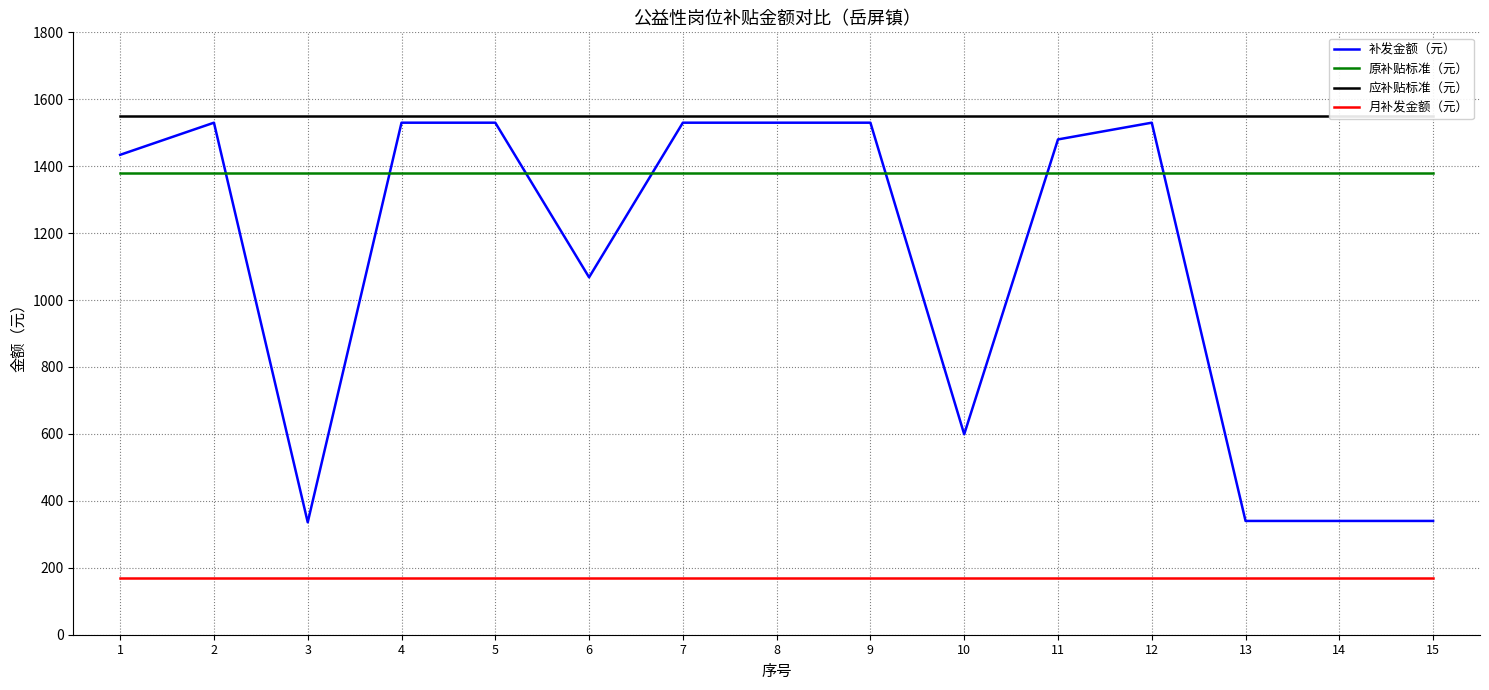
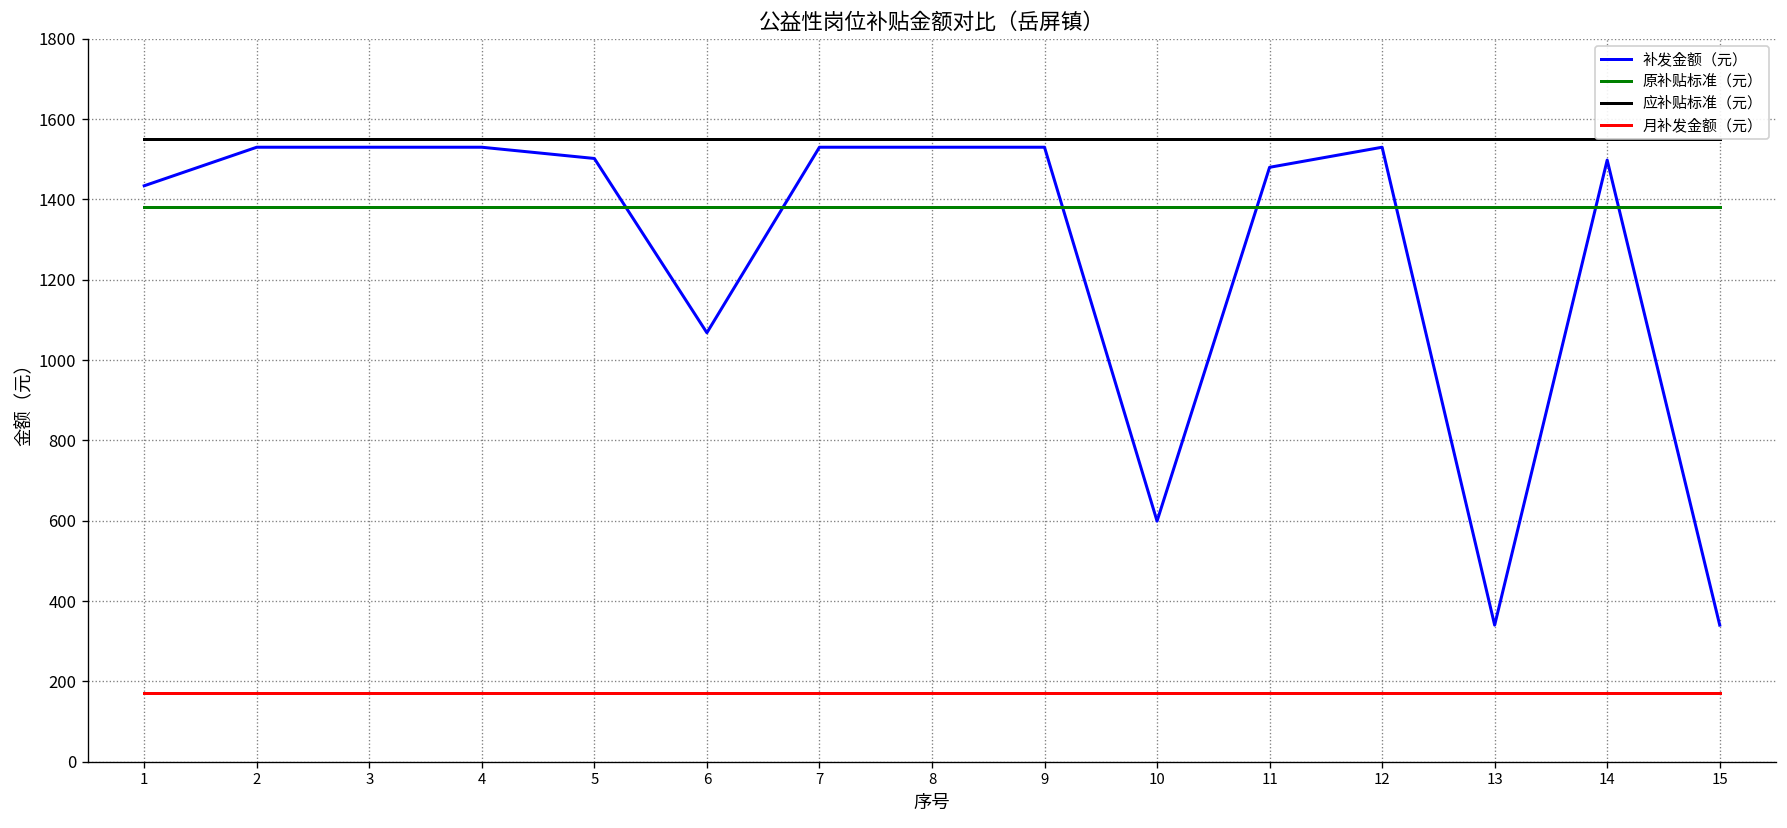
  {
    "补发金额（元）": {
      "1": 1430,
      "2": 1530,
-     "3": 340,
+     "3": 1530,
      "4": 1530,
-     "5": 1530,
+     "5": 1500,
      "6": 1070,
      "7": 1530,
      "8": 1530,
      "9": 1530,
      "10": 600,
      "11": 1480,
      "12": 1530,
      "13": 340,
-     "14": 340,
+     "14": 1500,
      "15": 340
    },
    "原补贴标准（元）": {
      "1": 1380,
      "2": 1380,
      "3": 1380,
      "4": 1380,
      "5": 1380,
      "6": 1380,
      "7": 1380,
      "8": 1380,
      "9": 1380,
      "10": 1380,
      "11": 1380,
      "12": 1380,
      "13": 1380,
      "14": 1380,
      "15": 1380
    },
    "应补贴标准（元）": {
      "1": 1550,
      "2": 1550,
      "3": 1550,
      "4": 1550,
      "5": 1550,
      "6": 1550,
      "7": 1550,
      "8": 1550,
      "9": 1550,
      "10": 1550,
      "11": 1550,
      "12": 1550,
      "13": 1550
    },
    "月补发金额（元）": {
      "1": 170,
      "2": 170,
      "3": 170,
      "4": 170,
      "5": 170,
      "6": 170,
      "7": 170,
      "8": 170,
      "9": 170,
      "10": 170,
      "11": 170,
      "12": 170,
      "13": 170,
      "14": 170,
      "15": 170
    }
  }
